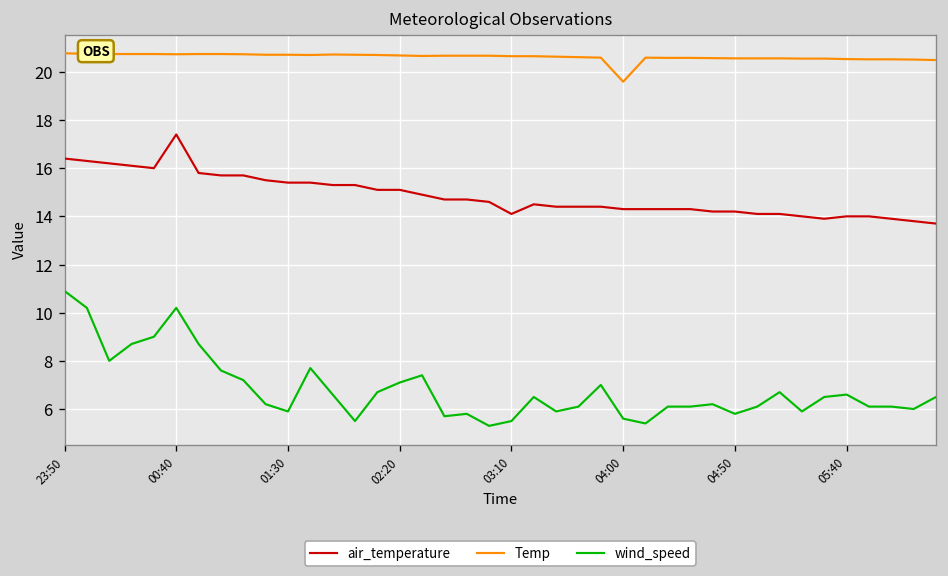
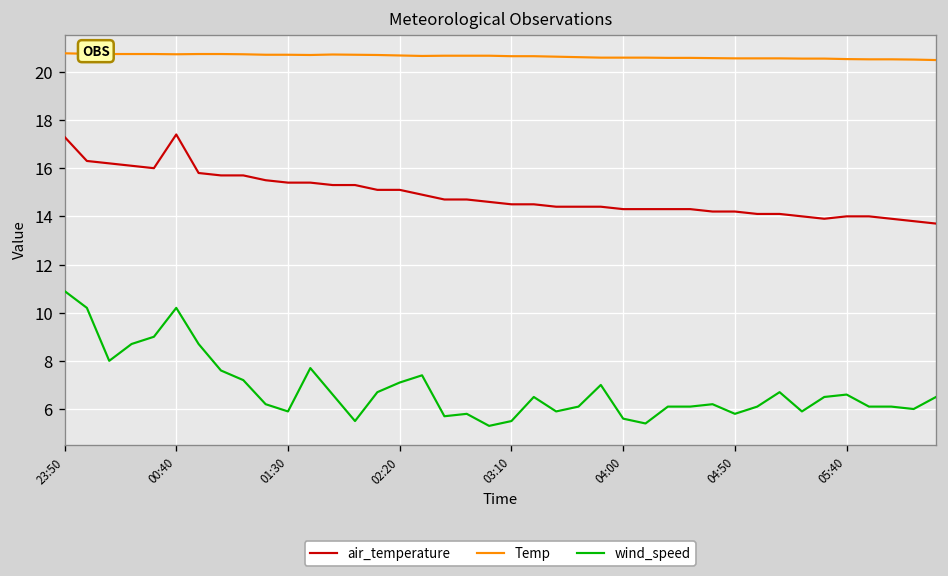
  {
    "air_temperature": {
-     "23:50": 16.4,
+     "23:50": 17.3,
      "00:40": 17.4,
      "01:30": 15.4,
      "02:20": 15.1,
-     "03:10": 14.1,
+     "03:10": 14.5,
      "04:00": 14.3,
      "04:50": 14.2,
      "05:40": 14.0
    },
    "Temp": {
      "23:50": 20.8,
      "00:40": 20.7,
      "01:30": 20.7,
      "02:20": 20.7,
      "03:10": 20.7,
-     "04:00": 19.6,
+     "04:00": 20.6,
      "04:50": 20.6,
      "05:40": 20.5
    },
    "wind_speed": {
      "23:50": 10.9,
      "00:40": 10.2,
      "01:30": 5.9,
      "02:20": 7.1,
      "03:10": 5.5,
      "04:00": 5.6,
      "04:50": 5.8,
      "05:40": 6.6
    }
  }
